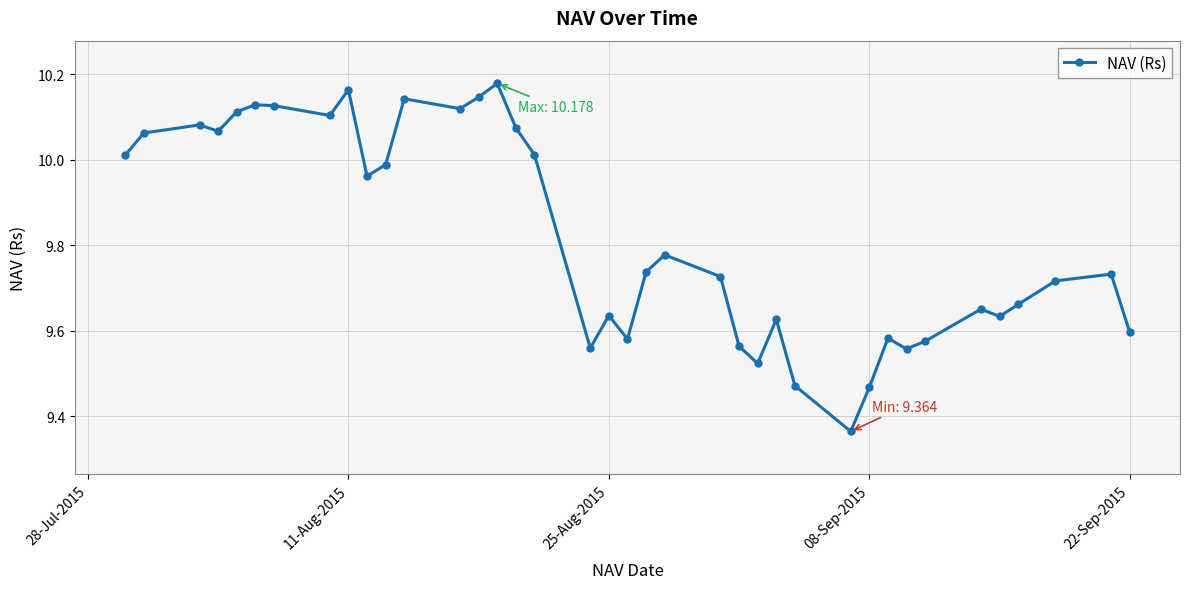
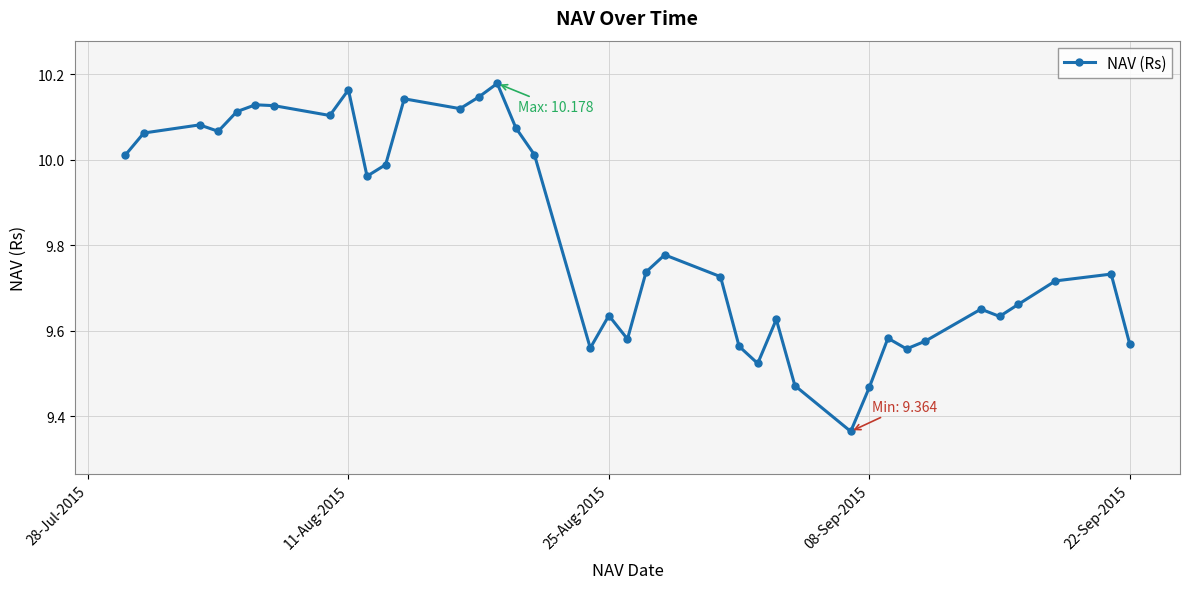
  {
    "11-Aug-2015": 10.16,
    "25-Aug-2015": 9.64,
    "08-Sep-2015": 9.47,
-   "22-Sep-2015": 9.60
+   "22-Sep-2015": 9.57
  }
